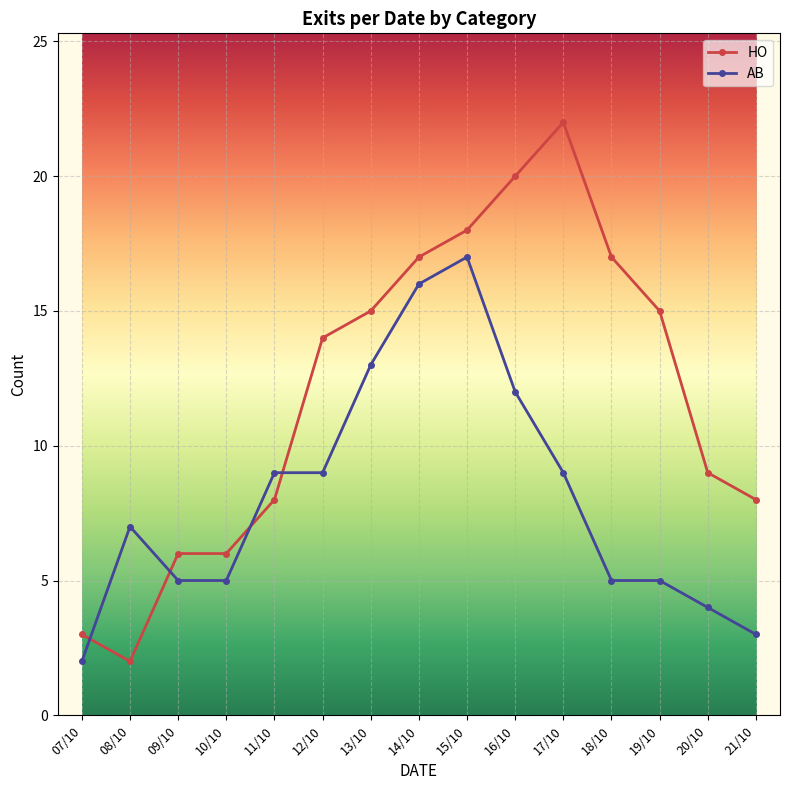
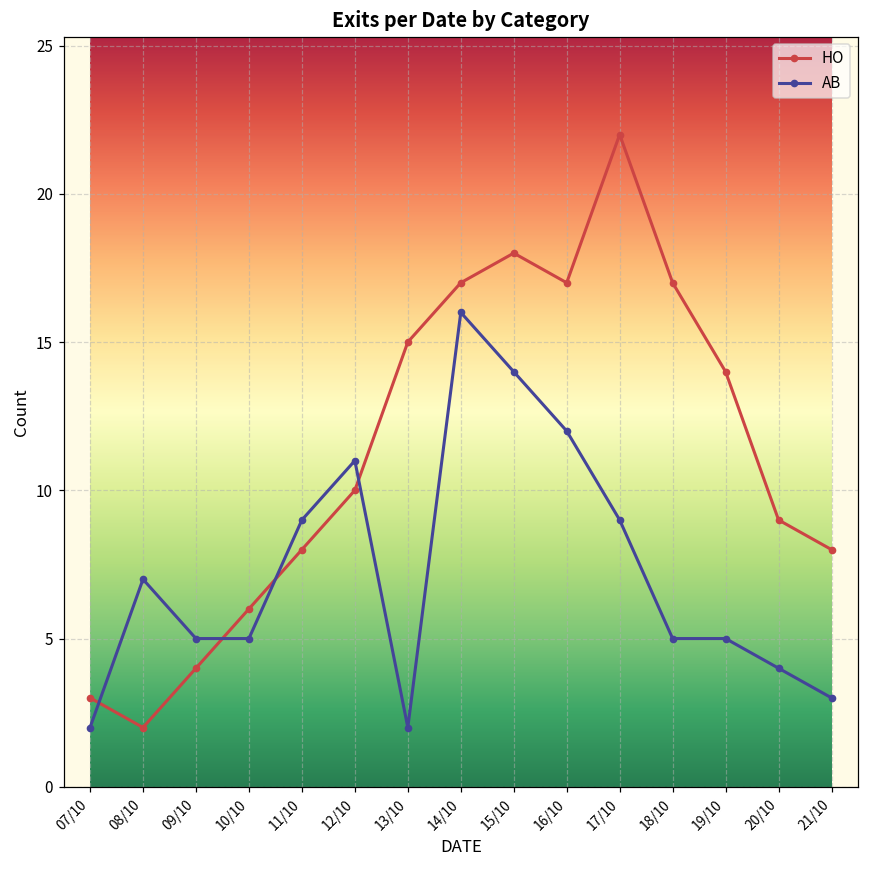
  {
    "HO": {
      "07/10": 3,
      "08/10": 2,
-     "09/10": 6,
+     "09/10": 4,
      "10/10": 6,
      "11/10": 8,
-     "12/10": 14,
+     "12/10": 10,
      "13/10": 15,
      "14/10": 17,
      "15/10": 18,
-     "16/10": 20,
+     "16/10": 17,
      "17/10": 22,
      "18/10": 17,
-     "19/10": 15,
+     "19/10": 14,
      "20/10": 9,
      "21/10": 8
    },
    "AB": {
      "07/10": 2,
      "08/10": 7,
      "09/10": 5,
      "10/10": 5,
      "11/10": 9,
-     "12/10": 9,
-     "13/10": 13,
+     "12/10": 11,
+     "13/10": 2,
      "14/10": 16,
-     "15/10": 17,
+     "15/10": 14,
      "16/10": 12,
      "17/10": 9,
      "18/10": 5,
      "19/10": 5,
      "20/10": 4,
      "21/10": 3
    }
  }
